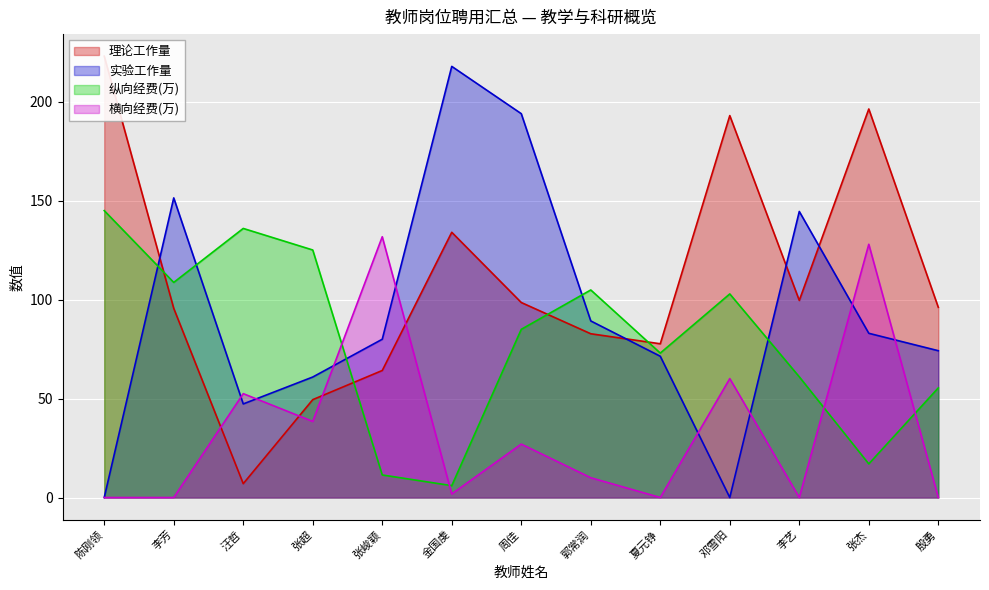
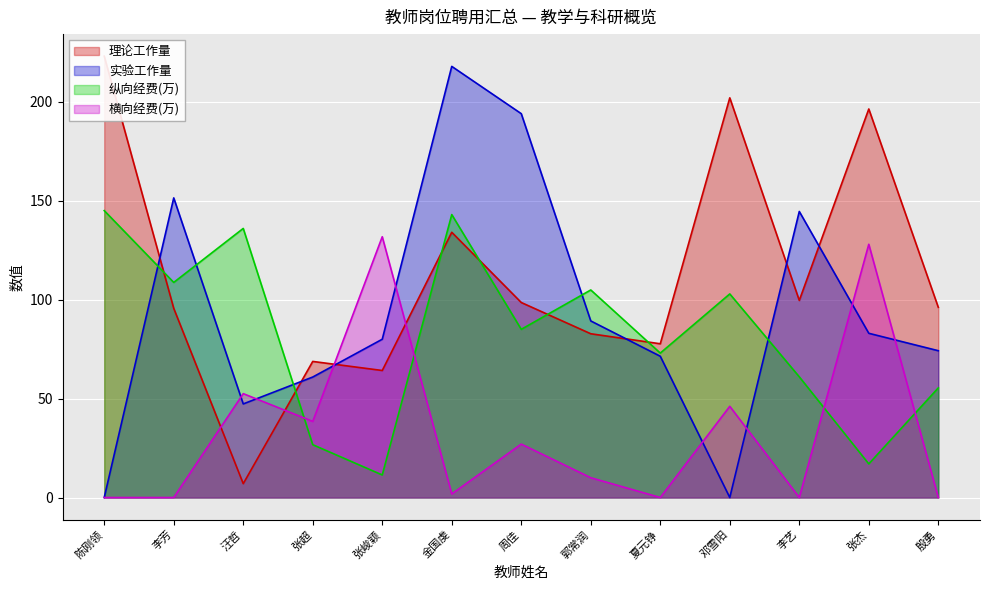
  {
    "理论工作量": {
      "李芳": 96,
      "汪哲": 7,
-     "张超": 49,
+     "张超": 69,
      "张峻颖": 64,
      "金国虔": 134,
      "周佳": 99,
      "郭常润": 83,
      "夏元铮": 78,
-     "邓雪阳": 193,
+     "邓雪阳": 202,
      "李艺": 100,
      "张杰": 196,
      "殷勇": 96
    },
    "实验工作量": {
      "李芳": 151,
      "汪哲": 47,
      "张超": 61,
      "张峻颖": 80,
      "金国虔": 218,
      "周佳": 194,
      "郭常润": 89,
      "夏元铮": 71,
      "邓雪阳": 0,
      "李艺": 145,
      "张杰": 83,
      "殷勇": 74
    },
    "纵向经费(万)": {
      "陈刚领": 145,
      "李芳": 109,
      "汪哲": 136,
-     "张超": 125,
+     "张超": 27,
      "张峻颖": 11,
-     "金国虔": 6,
+     "金国虔": 143,
      "周佳": 85,
      "郭常润": 105,
      "夏元铮": 73,
      "邓雪阳": 103,
      "李艺": 61,
      "张杰": 17,
      "殷勇": 55
    },
    "横向经费(万)": {
      "李芳": 0,
      "汪哲": 53,
      "张超": 38,
      "张峻颖": 132,
      "金国虔": 2,
      "周佳": 27,
      "郭常润": 10,
      "夏元铮": 0,
-     "邓雪阳": 60,
+     "邓雪阳": 46,
      "李艺": 0,
      "张杰": 128,
      "殷勇": 0
    }
  }
